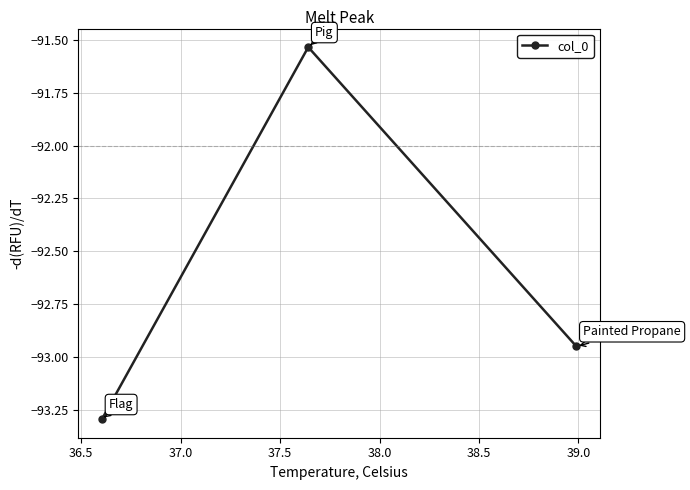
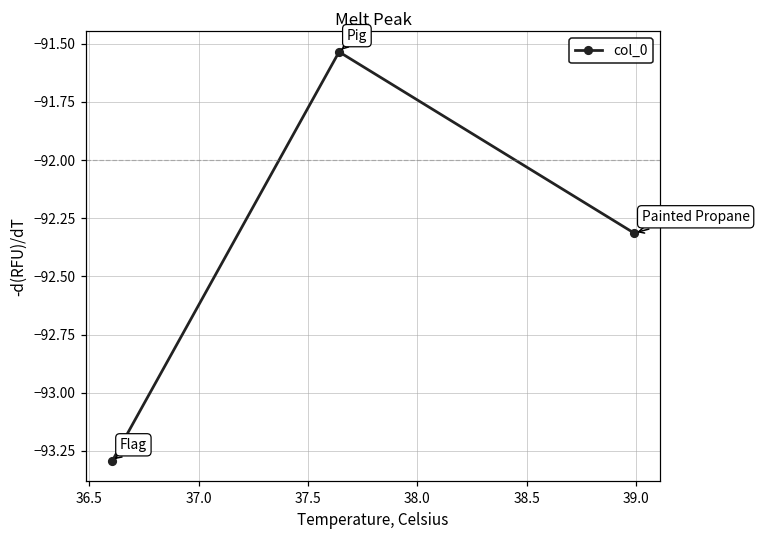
  {
-   "39.0": -92.95
+   "39.0": -92.31
  }
